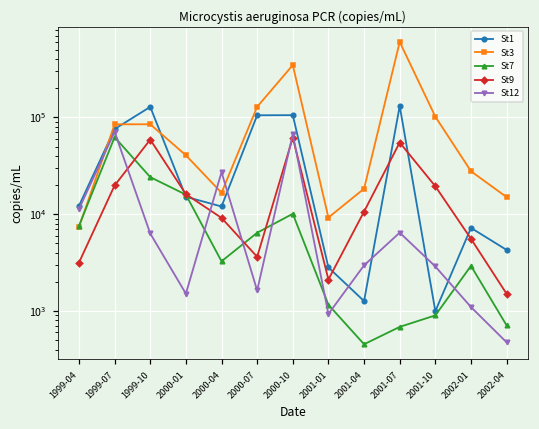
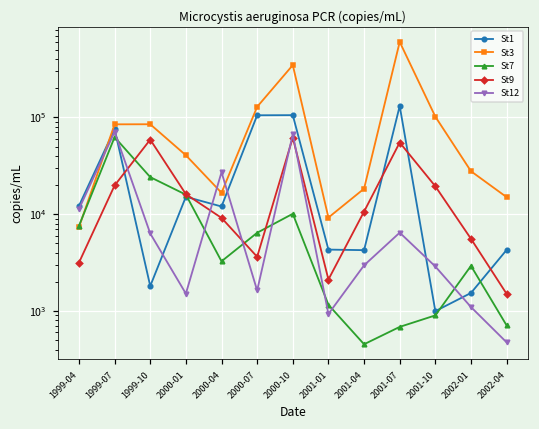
  {
    "St1": {
      "1999-04": 12000,
-     "1999-10": 130000,
+     "1999-10": 1800,
      "2000-04": 12000,
      "2000-07": 110000,
      "2000-10": 110000,
-     "2001-01": 2800,
-     "2001-04": 1300,
+     "2001-01": 4000,
+     "2001-04": 4000,
      "2001-07": 130000,
      "2001-10": 1000,
-     "2002-01": 7000,
+     "2002-01": 1500,
      "2002-04": 4000
    },
    "St3": {
      "1999-07": 80000,
      "1999-10": 80000,
      "2000-01": 40000,
      "2000-04": 17000,
      "2000-07": 130000,
      "2000-10": 350000,
      "2001-01": 9000,
      "2001-04": 18000,
      "2001-07": 600000,
      "2001-10": 100000,
      "2002-01": 28000,
      "2002-04": 15000
    },
    "St7": {
      "1999-07": 60000,
      "1999-10": 24000,
      "2000-04": 3300,
      "2000-07": 6000,
      "2000-10": 10000,
      "2001-01": 1200,
      "2001-04": 500,
      "2001-07": 700,
      "2001-10": 900,
      "2002-01": 2900,
      "2002-04": 700
    },
    "St9": {
      "1999-04": 3200,
      "1999-07": 20000,
      "1999-10": 60000,
      "2000-04": 9000,
      "2000-07": 3600,
      "2000-10": 60000,
      "2001-01": 2100,
      "2001-04": 11000,
      "2001-07": 60000,
      "2001-10": 19000,
      "2002-01": 6000,
      "2002-04": 1500
    },
    "St12": {
      "1999-04": 11000,
      "1999-10": 6000,
      "2000-01": 1500,
      "2000-04": 27000,
      "2000-07": 1600,
      "2000-10": 70000,
      "2001-01": 900,
      "2001-04": 3000,
      "2001-07": 6000,
      "2001-10": 2900,
      "2002-01": 1100,
      "2002-04": 500
    }
  }
